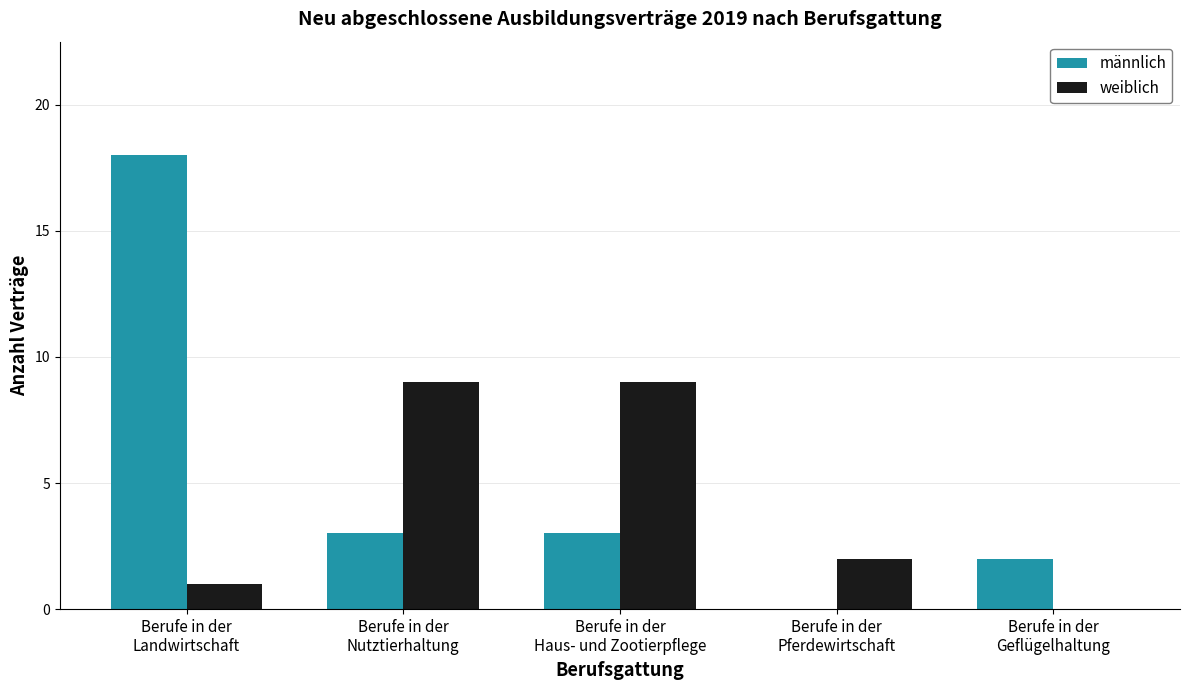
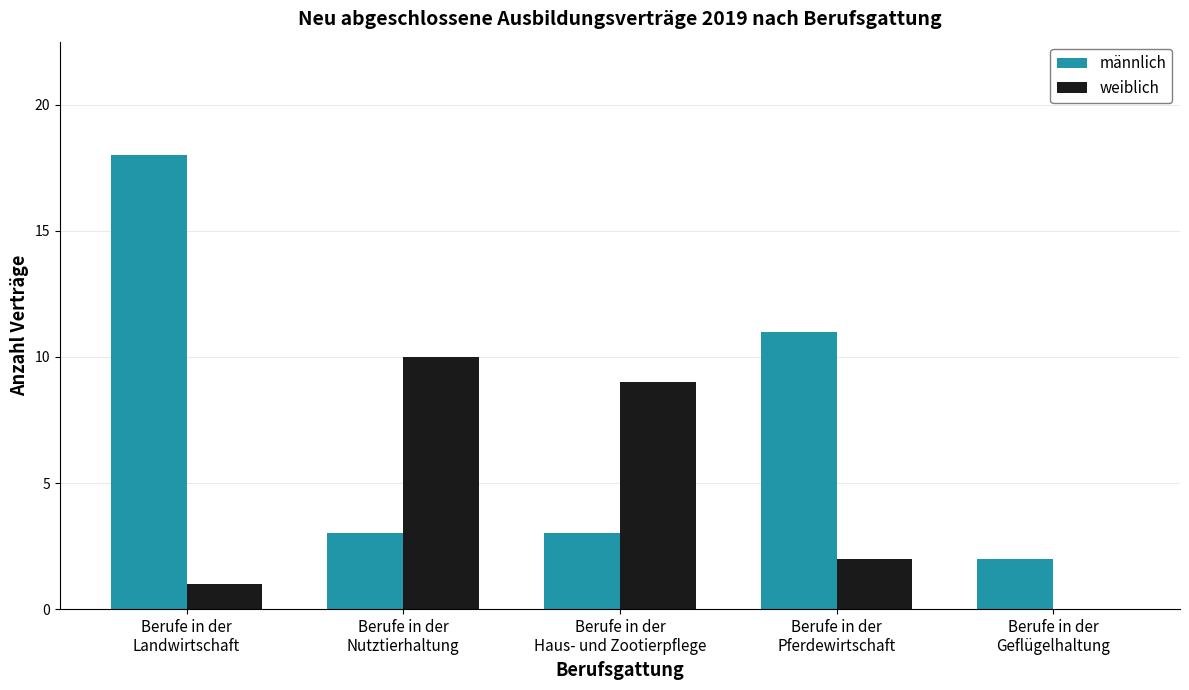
  {
    "männlich": {
      "Berufe in der Landwirtschaft": 18,
      "Berufe in der Nutztierhaltung": 3,
      "Berufe in der Haus- und Zootierpflege": 3,
-     "Berufe in der Pferdewirtschaft": 0,
+     "Berufe in der Pferdewirtschaft": 11,
      "Berufe in der Geflügelhaltung": 2
    },
    "weiblich": {
      "Berufe in der Landwirtschaft": 1,
-     "Berufe in der Nutztierhaltung": 9,
+     "Berufe in der Nutztierhaltung": 10,
      "Berufe in der Haus- und Zootierpflege": 9,
      "Berufe in der Pferdewirtschaft": 2,
      "Berufe in der Geflügelhaltung": 0
    }
  }
